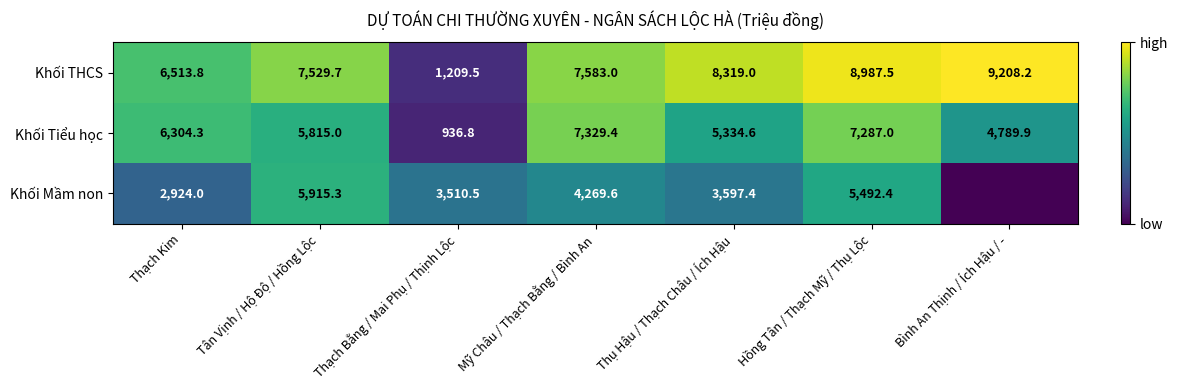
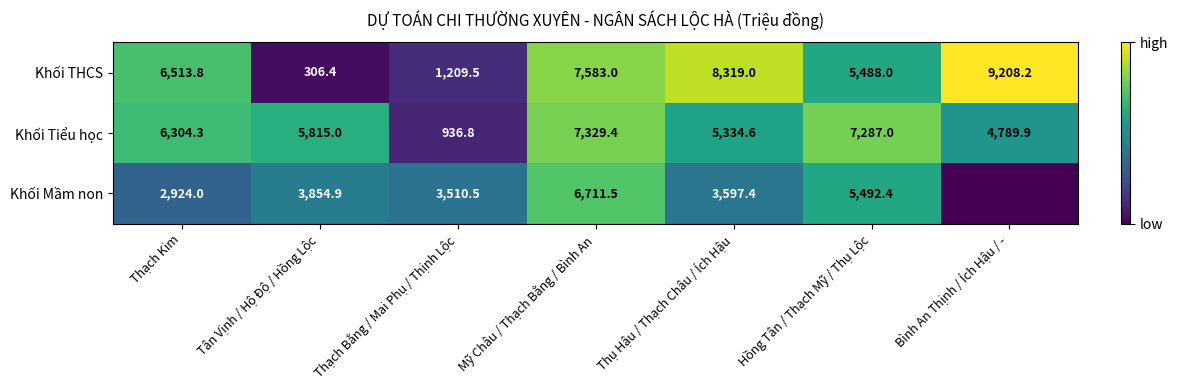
  {
    "Khối THCS": {
      "Thạch Kim": "6,513.8",
-     "Tân Vịnh / Hộ Độ / Hồng Lộc": "7,529.7",
+     "Tân Vịnh / Hộ Độ / Hồng Lộc": "306.4",
      "Thạch Bằng / Mai Phụ / Thịnh Lộc": "1,209.5",
      "Mỹ Châu / Thạch Bằng / Bình An": "7,583.0",
      "Thụ Hậu / Thạch Châu / Ích Hậu": "8,319.0",
-     "Hồng Tân / Thạch Mỹ / Thụ Lộc": "8,987.5",
+     "Hồng Tân / Thạch Mỹ / Thụ Lộc": "5,488.0",
      "Bình An Thịnh / Ích Hậu / -": "9,208.2"
    },
    "Khối Tiểu học": {
      "Thạch Kim": "6,304.3",
      "Tân Vịnh / Hộ Độ / Hồng Lộc": "5,815.0",
      "Thạch Bằng / Mai Phụ / Thịnh Lộc": "936.8",
      "Mỹ Châu / Thạch Bằng / Bình An": "7,329.4",
      "Thụ Hậu / Thạch Châu / Ích Hậu": "5,334.6",
      "Hồng Tân / Thạch Mỹ / Thụ Lộc": "7,287.0",
      "Bình An Thịnh / Ích Hậu / -": "4,789.9"
    },
    "Khối Mầm non": {
      "Thạch Kim": "2,924.0",
-     "Tân Vịnh / Hộ Độ / Hồng Lộc": "5,915.3",
+     "Tân Vịnh / Hộ Độ / Hồng Lộc": "3,854.9",
      "Thạch Bằng / Mai Phụ / Thịnh Lộc": "3,510.5",
-     "Mỹ Châu / Thạch Bằng / Bình An": "4,269.6",
+     "Mỹ Châu / Thạch Bằng / Bình An": "6,711.5",
      "Thụ Hậu / Thạch Châu / Ích Hậu": "3,597.4",
      "Hồng Tân / Thạch Mỹ / Thụ Lộc": "5,492.4"
    }
  }
